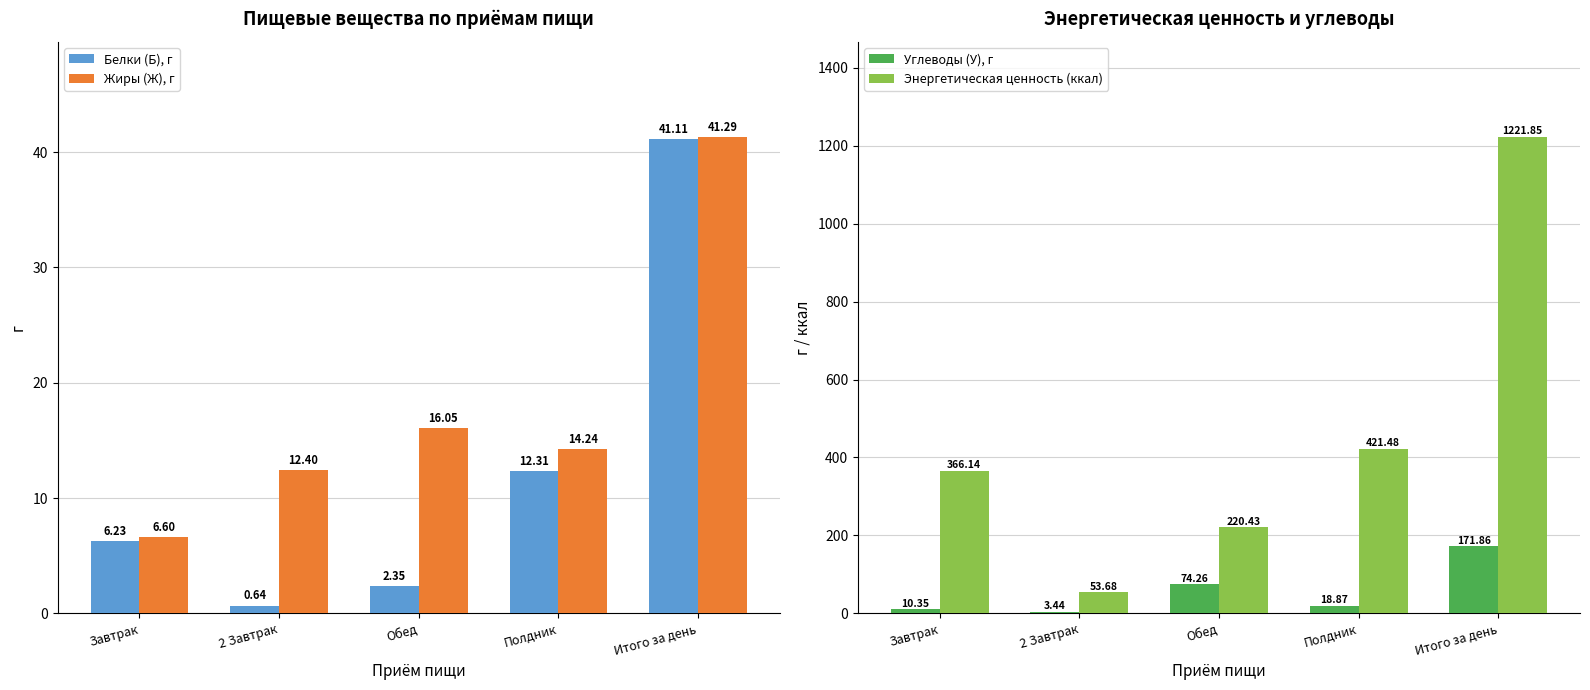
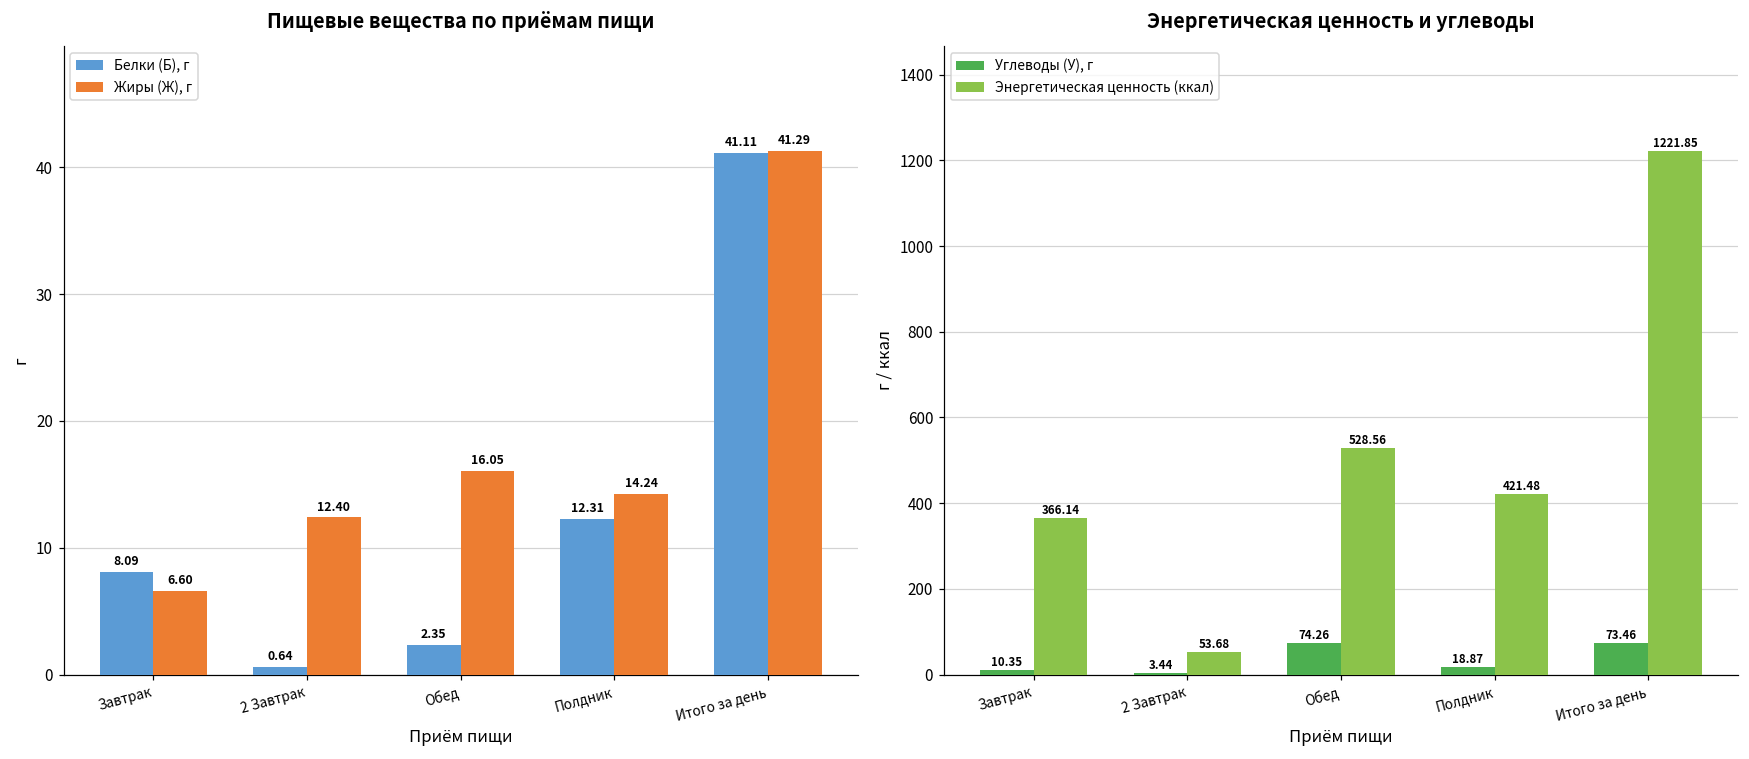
  {
    "Пищевые вещества по приёмам пищи": {
      "Белки (Б), г": {
-       "Завтрак": 6.23,
+       "Завтрак": 8.09,
        "2 Завтрак": 0.64,
        "Обед": 2.35,
        "Полдник": 12.31,
        "Итого за день": 41.11
      },
      "Жиры (Ж), г": {
        "Завтрак": 6.60,
        "2 Завтрак": 12.40,
        "Обед": 16.05,
        "Полдник": 14.24,
        "Итого за день": 41.29
      }
    },
    "Энергетическая ценность и углеводы": {
      "Углеводы (У), г": {
        "Завтрак": 10.35,
        "2 Завтрак": 3.44,
        "Обед": 74.26,
        "Полдник": 18.87,
-       "Итого за день": 171.86
+       "Итого за день": 73.46
      },
      "Энергетическая ценность (ккал)": {
        "Завтрак": 366.14,
        "2 Завтрак": 53.68,
-       "Обед": 220.43,
+       "Обед": 528.56,
        "Полдник": 421.48,
        "Итого за день": 1221.85
      }
    }
  }
